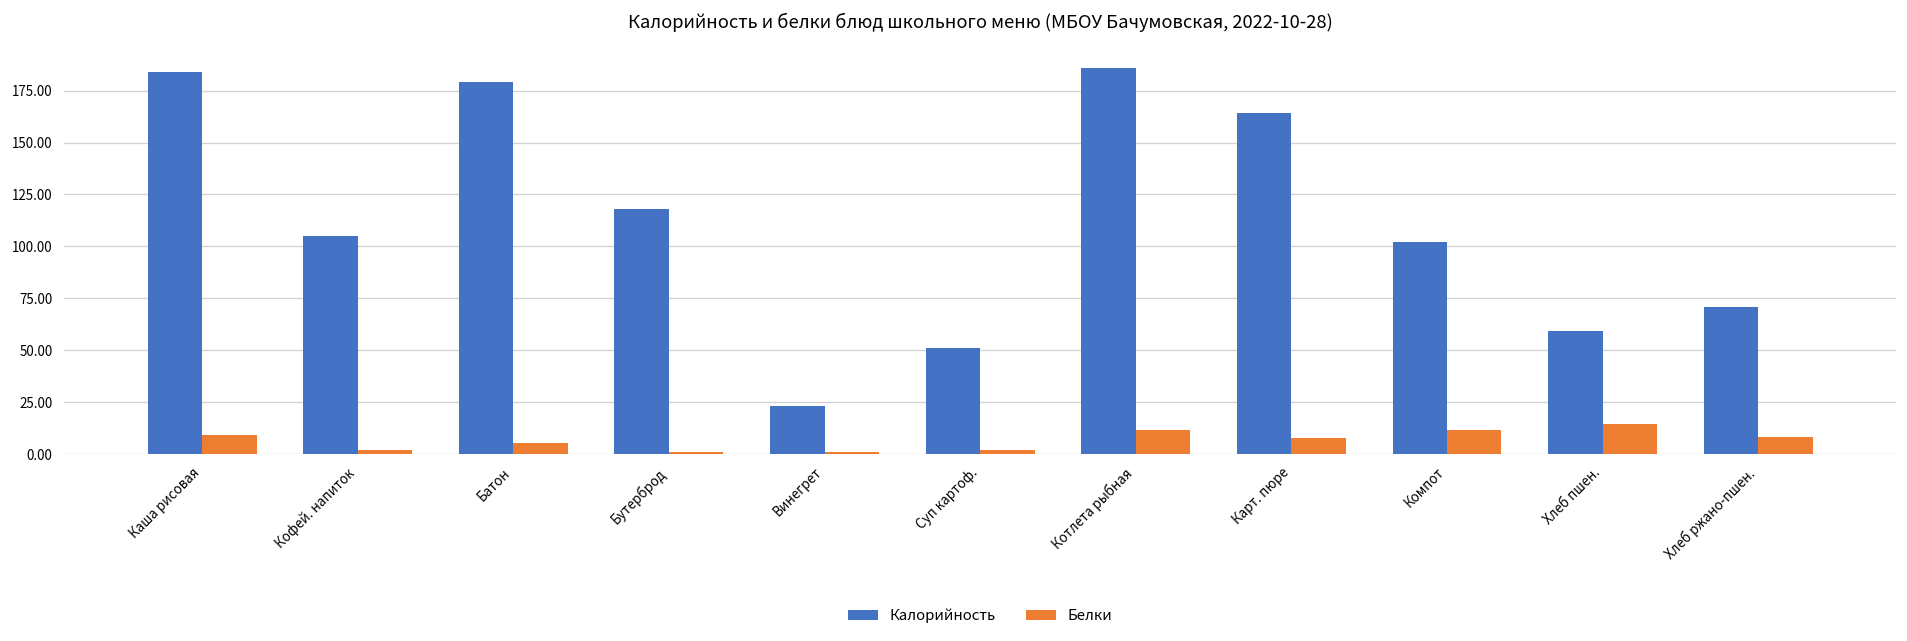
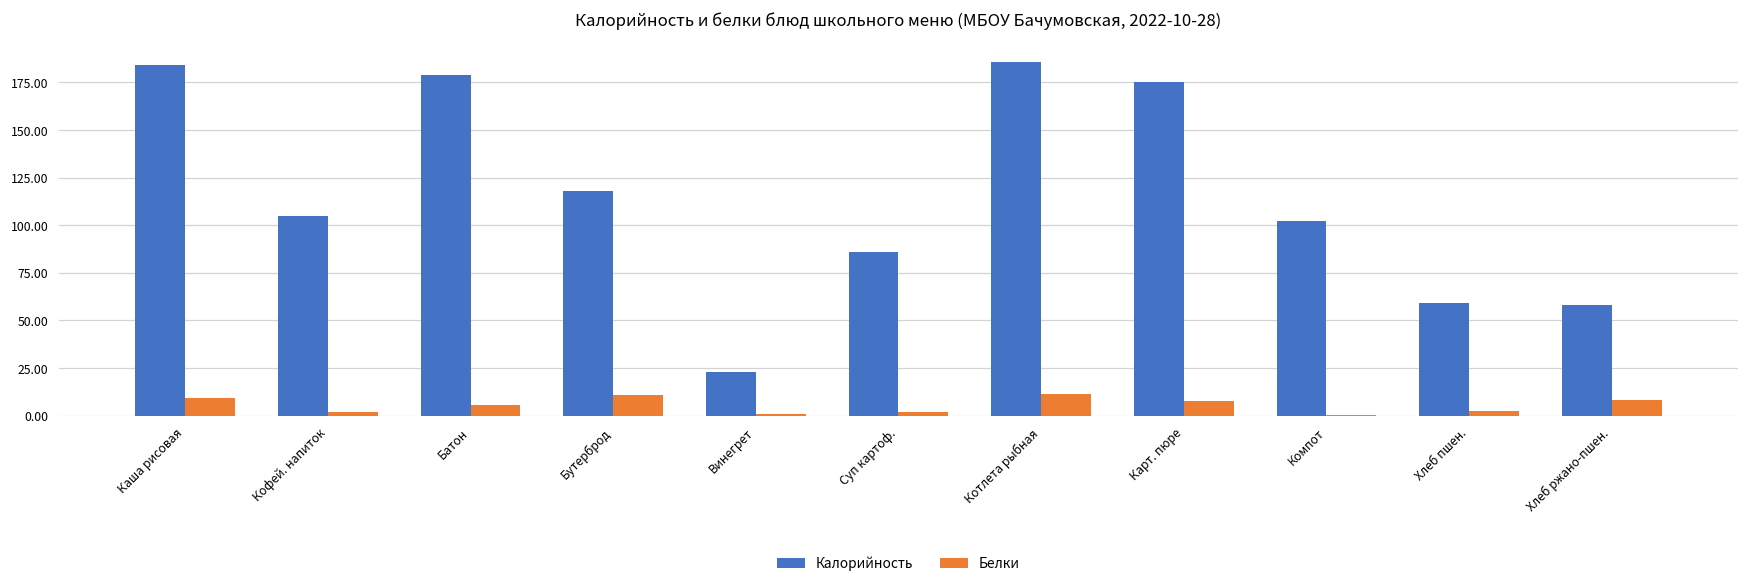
  {
    "Калорийность": {
      "Каша рисовая": 184,
      "Кофей. напиток": 105,
      "Батон": 179,
      "Бутерброд": 118,
      "Винегрет": 23,
-     "Суп картоф.": 51,
+     "Суп картоф.": 86,
      "Котлета рыбная": 186,
-     "Карт. пюре": 164,
+     "Карт. пюре": 175,
      "Компот": 102,
      "Хлеб пшен.": 59,
-     "Хлеб ржано-пшен.": 71
+     "Хлеб ржано-пшен.": 58
    },
    "Белки": {
      "Каша рисовая": 9,
      "Кофей. напиток": 2,
      "Батон": 5,
-     "Бутерброд": 1,
+     "Бутерброд": 11,
      "Суп картоф.": 2,
      "Котлета рыбная": 12,
      "Карт. пюре": 8,
-     "Компот": 12,
-     "Хлеб пшен.": 15,
+     "Компот": 0,
+     "Хлеб пшен.": 3,
      "Хлеб ржано-пшен.": 8
    }
  }
